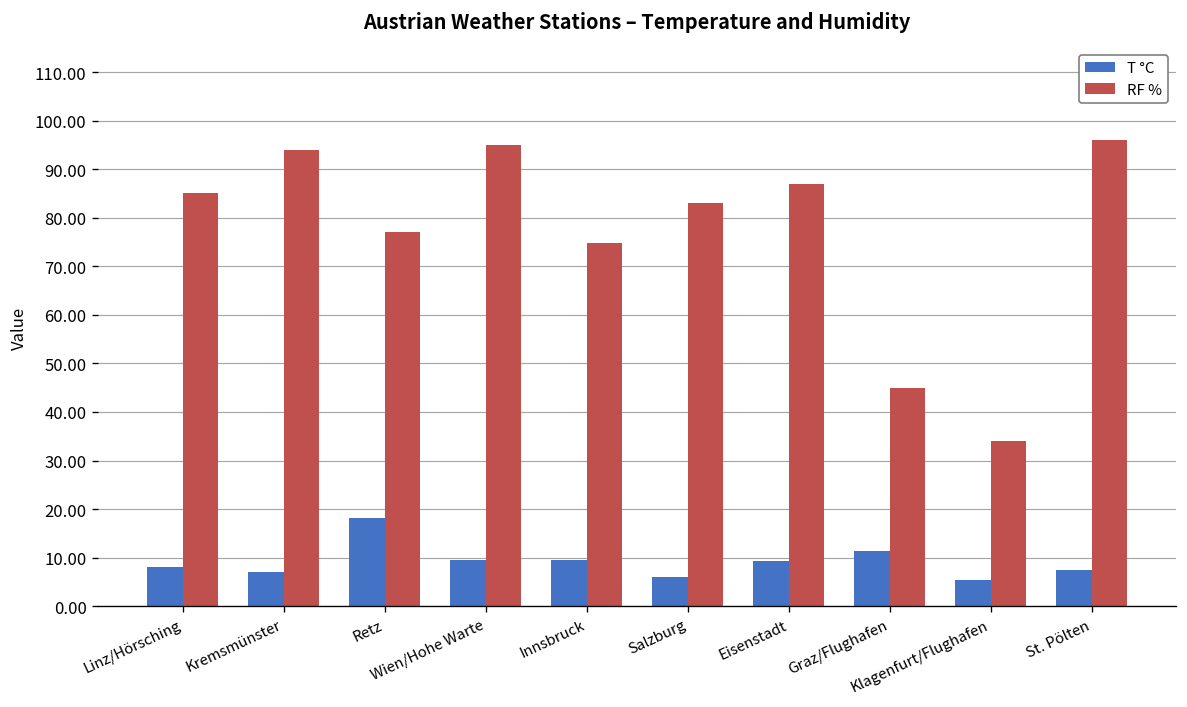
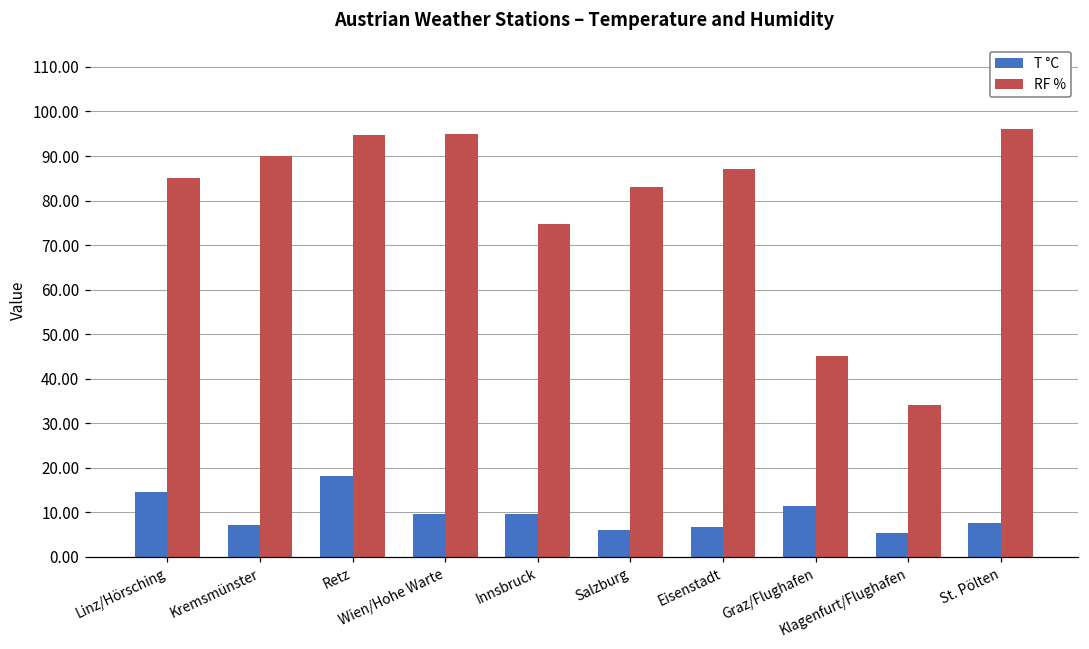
  {
    "T °C": {
-     "Linz/Hörsching": 8,
+     "Linz/Hörsching": 14,
      "Kremsmünster": 7,
      "Retz": 18,
      "Wien/Hohe Warte": 10,
      "Innsbruck": 10,
      "Salzburg": 6,
-     "Eisenstadt": 9,
+     "Eisenstadt": 7,
      "Graz/Flughafen": 11,
      "Klagenfurt/Flughafen": 5,
      "St. Pölten": 8
    },
    "RF %": {
      "Linz/Hörsching": 85,
-     "Kremsmünster": 94,
-     "Retz": 77,
+     "Kremsmünster": 90,
+     "Retz": 95,
      "Wien/Hohe Warte": 95,
      "Innsbruck": 75,
      "Salzburg": 83,
      "Eisenstadt": 87,
      "Graz/Flughafen": 45,
      "Klagenfurt/Flughafen": 34,
      "St. Pölten": 96
    }
  }
